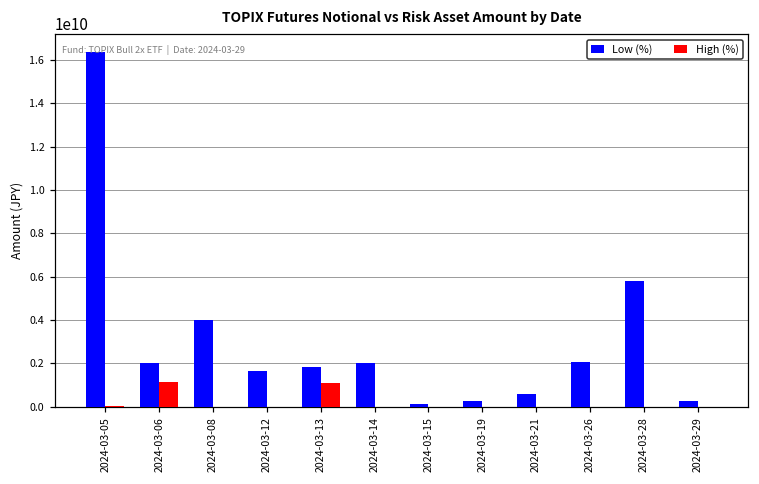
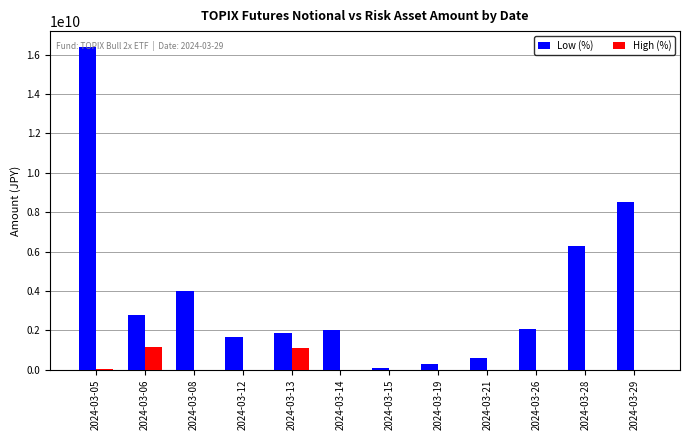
  {
    "Low (%)": {
-     "2024-03-06": 2000000000,
+     "2024-03-06": 2800000000,
      "2024-03-08": 4000000000,
      "2024-03-12": 1700000000,
      "2024-03-13": 1900000000,
      "2024-03-14": 2000000000,
      "2024-03-19": 300000000,
      "2024-03-21": 600000000,
      "2024-03-26": 2100000000,
-     "2024-03-28": 5800000000,
-     "2024-03-29": 200000000
+     "2024-03-28": 6300000000,
+     "2024-03-29": 8500000000
    },
    "High (%)": {
      "2024-03-06": 1100000000,
      "2024-03-13": 1100000000
    }
  }
